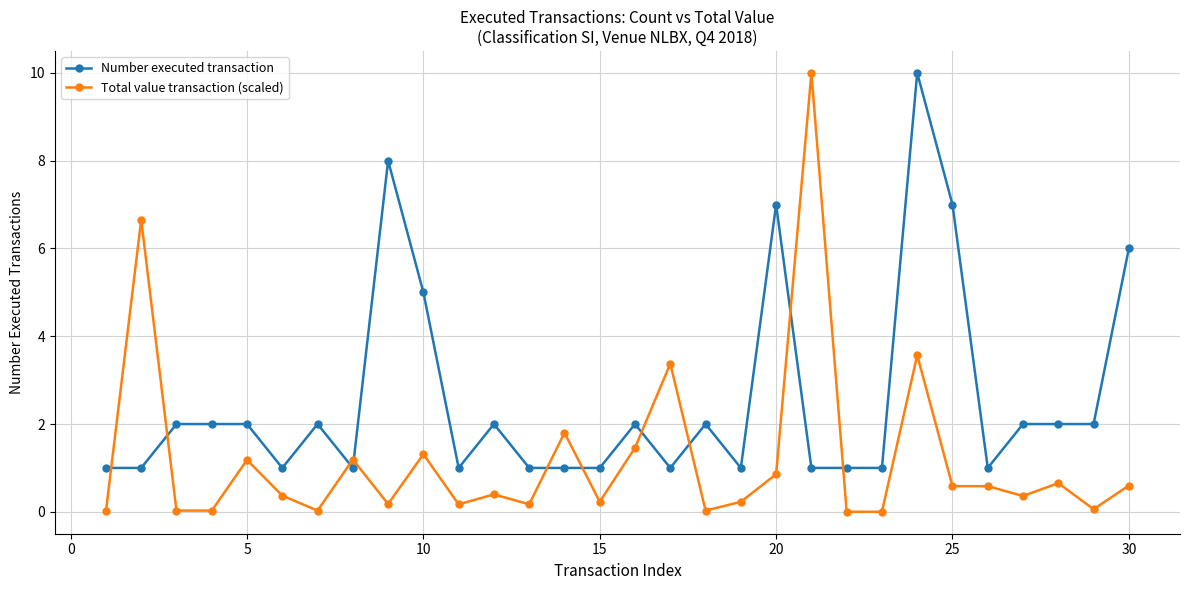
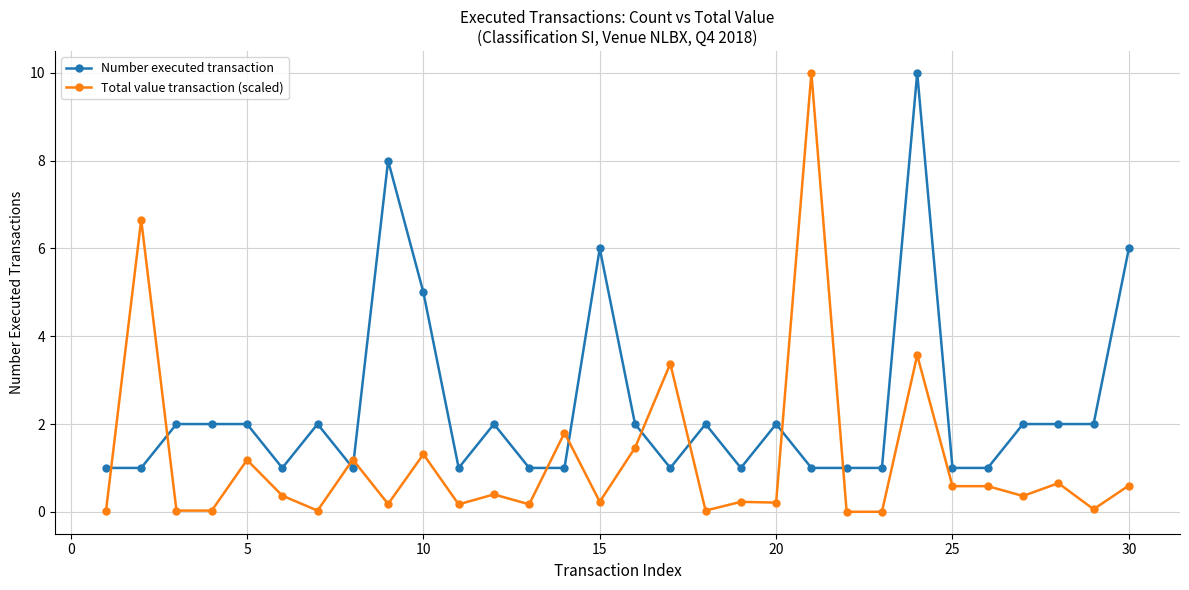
  {
    "Number executed transaction": {
      "5": 2,
      "10": 5,
-     "15": 1,
-     "20": 7,
-     "25": 7,
+     "15": 6,
+     "20": 2,
+     "25": 1,
      "30": 6
    },
    "Total value transaction (scaled)": {
      "5": 1.2,
      "10": 1.3,
      "15": 0.2,
-     "20": 0.9,
+     "20": 0.2,
      "25": 0.6,
      "30": 0.6
    }
  }
